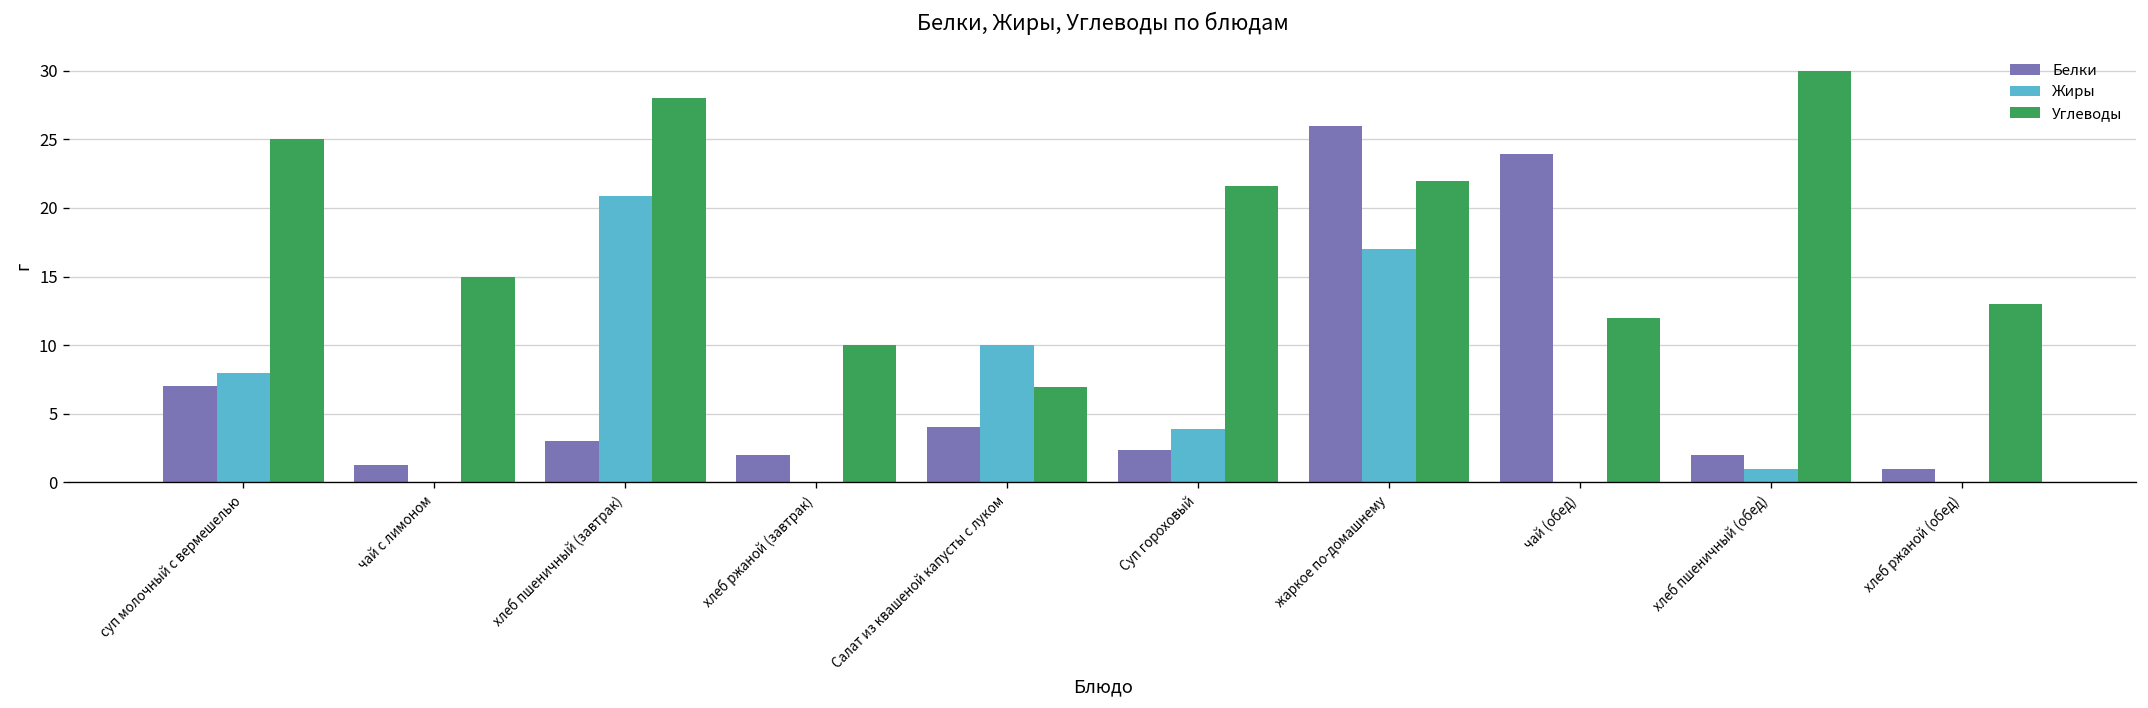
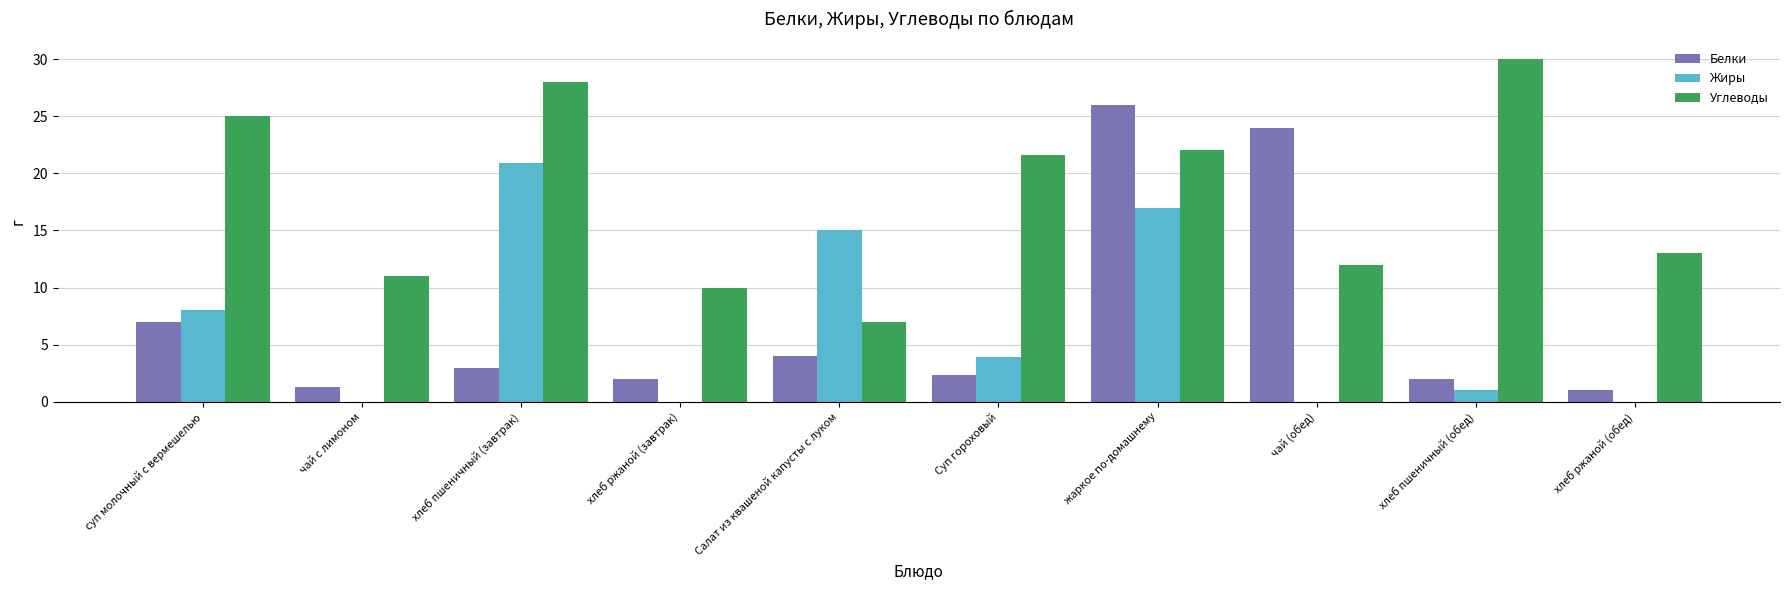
  {
    "Белки": {
      "суп молочный с вермешелью": 7,
      "чай с лимоном": 1.3,
      "хлеб пшеничный (завтрак)": 3,
      "хлеб ржаной (завтрак)": 2,
      "Салат из квашеной капусты с луком": 4,
      "Суп гороховый": 2.3,
      "жаркое по-домашнему": 26,
      "чай (обед)": 24,
      "хлеб пшеничный (обед)": 2,
      "хлеб ржаной (обед)": 1
    },
    "Жиры": {
      "суп молочный с вермешелью": 8,
      "чай с лимоном": 0,
      "хлеб пшеничный (завтрак)": 21,
      "хлеб ржаной (завтрак)": 0,
-     "Салат из квашеной капусты с луком": 10,
+     "Салат из квашеной капусты с луком": 15,
      "Суп гороховый": 4,
      "жаркое по-домашнему": 17,
      "чай (обед)": 0,
      "хлеб пшеничный (обед)": 1,
      "хлеб ржаной (обед)": 0
    },
    "Углеводы": {
      "суп молочный с вермешелью": 25,
-     "чай с лимоном": 15,
+     "чай с лимоном": 11,
      "хлеб пшеничный (завтрак)": 28,
      "хлеб ржаной (завтрак)": 10,
      "Салат из квашеной капусты с луком": 7,
      "Суп гороховый": 21.6,
      "жаркое по-домашнему": 22,
      "чай (обед)": 12,
      "хлеб пшеничный (обед)": 30,
      "хлеб ржаной (обед)": 13
    }
  }
